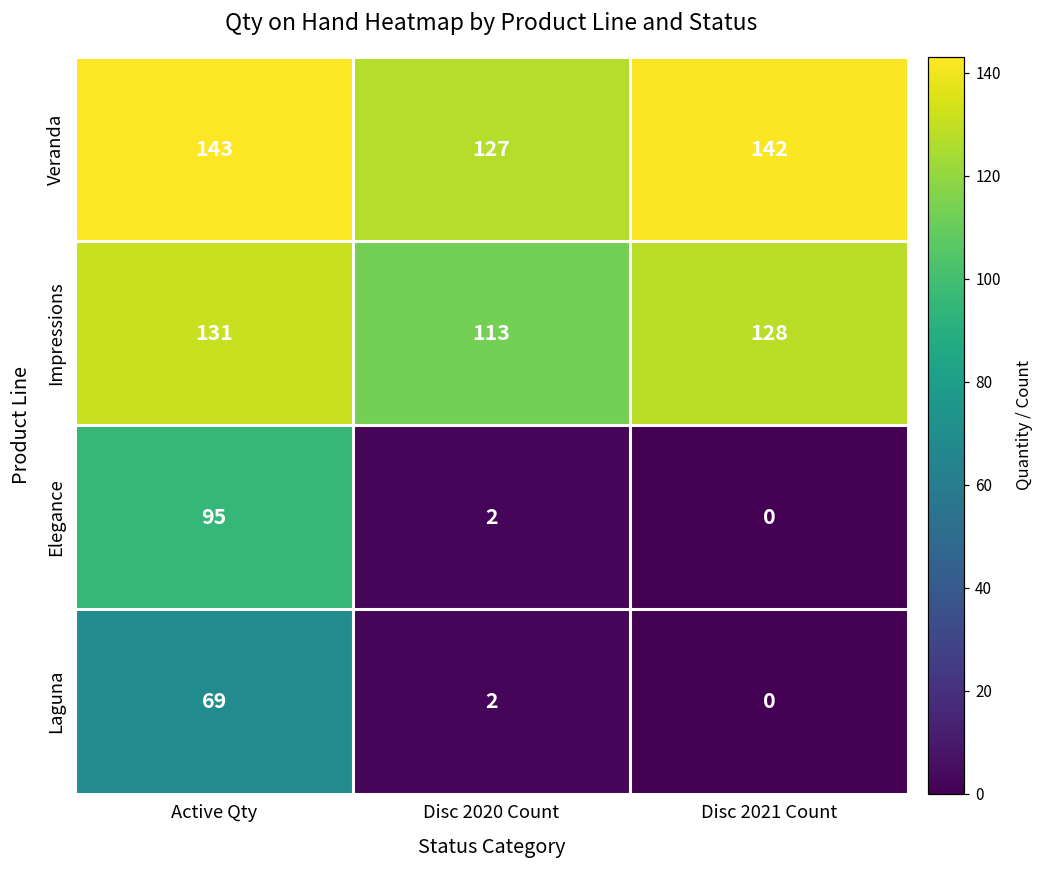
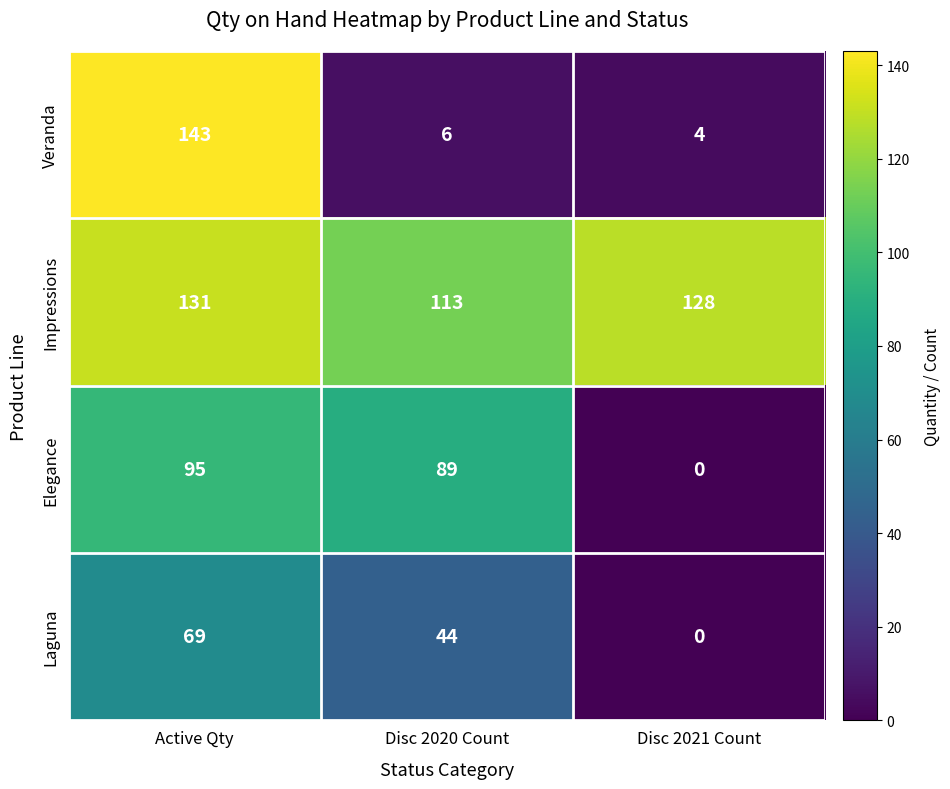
  {
    "Veranda": {
      "Active Qty": 143,
-     "Disc 2020 Count": 127,
-     "Disc 2021 Count": 142
+     "Disc 2020 Count": 6,
+     "Disc 2021 Count": 4
    },
    "Impressions": {
      "Active Qty": 131,
      "Disc 2020 Count": 113,
      "Disc 2021 Count": 128
    },
    "Elegance": {
      "Active Qty": 95,
-     "Disc 2020 Count": 2,
+     "Disc 2020 Count": 89,
      "Disc 2021 Count": 0
    },
    "Laguna": {
      "Active Qty": 69,
-     "Disc 2020 Count": 2,
+     "Disc 2020 Count": 44,
      "Disc 2021 Count": 0
    }
  }
